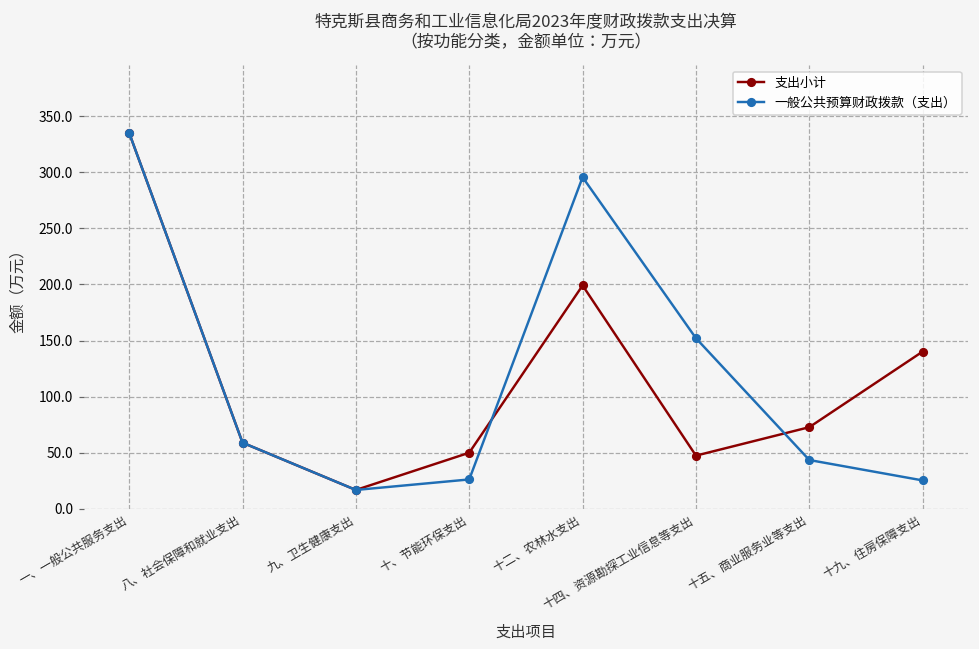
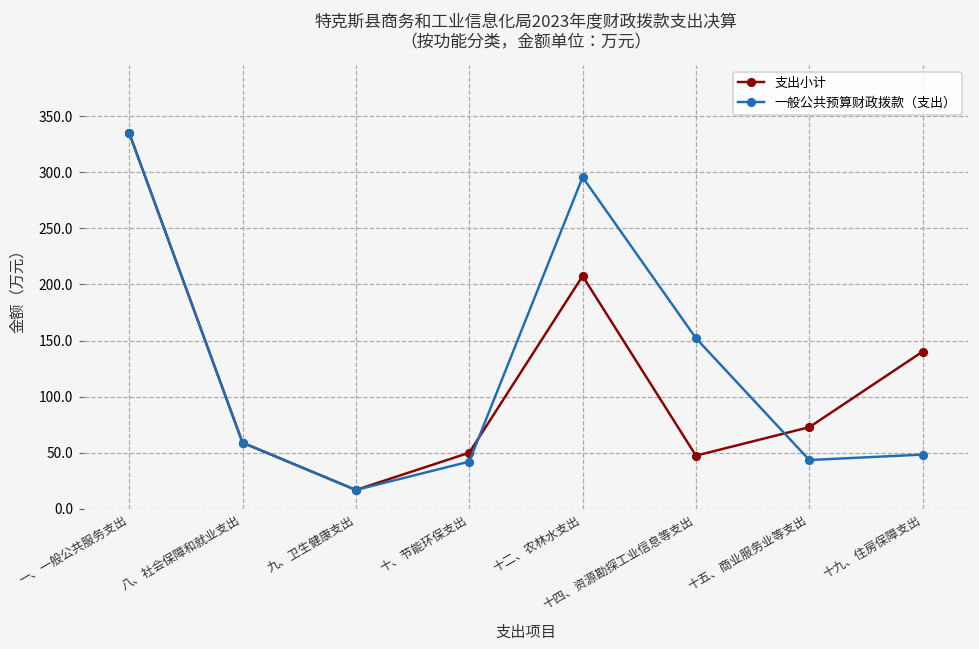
  {
    "支出小计": {
      "十、节能环保支出": 50,
-     "十二、农林水支出": 199,
+     "十二、农林水支出": 208,
      "十四、资源勘探工业信息等支出": 48,
      "十五、商业服务业等支出": 73,
      "十九、住房保障支出": 140
    },
    "一般公共预算财政拨款（支出）": {
-     "十、节能环保支出": 26,
+     "十、节能环保支出": 42,
      "十二、农林水支出": 296,
      "十四、资源勘探工业信息等支出": 152,
      "十五、商业服务业等支出": 44,
-     "十九、住房保障支出": 25
+     "十九、住房保障支出": 48
    }
  }
